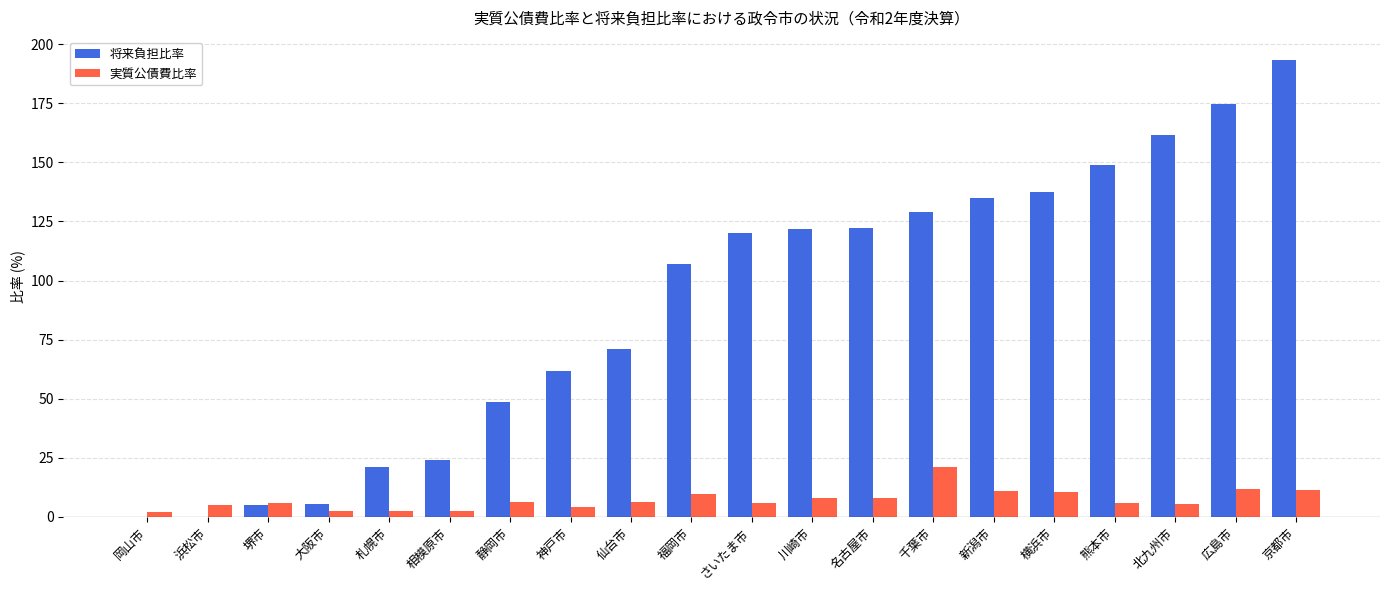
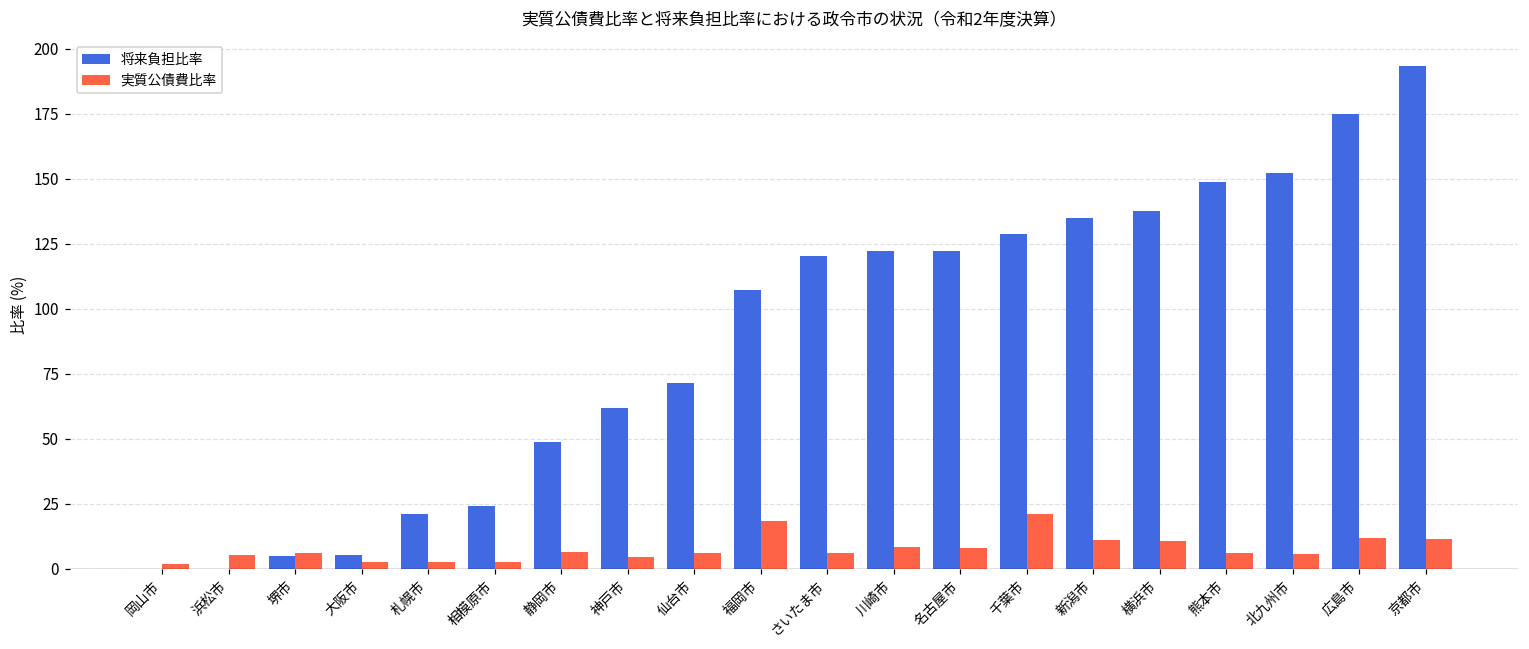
  {
    "将来負担比率": {
      "岡山市": 0,
      "浜松市": 0,
      "堺市": 5,
      "大阪市": 5,
      "札幌市": 21,
      "相模原市": 24,
      "静岡市": 49,
      "神戸市": 62,
      "仙台市": 71,
      "福岡市": 107,
      "さいたま市": 120,
      "川崎市": 122,
      "名古屋市": 122,
      "千葉市": 129,
      "新潟市": 135,
      "横浜市": 137,
      "熊本市": 149,
-     "北九州市": 162,
+     "北九州市": 152,
      "広島市": 175,
      "京都市": 193
    },
    "実質公債費比率": {
      "岡山市": 2,
      "浜松市": 5,
      "堺市": 6,
      "大阪市": 3,
      "札幌市": 3,
      "相模原市": 3,
      "静岡市": 7,
      "神戸市": 4,
      "仙台市": 6,
-     "福岡市": 10,
+     "福岡市": 18,
      "さいたま市": 6,
      "川崎市": 8,
      "名古屋市": 8,
      "千葉市": 21,
      "新潟市": 11,
      "横浜市": 11,
      "熊本市": 6,
      "北九州市": 6,
      "広島市": 12,
      "京都市": 11
    }
  }
